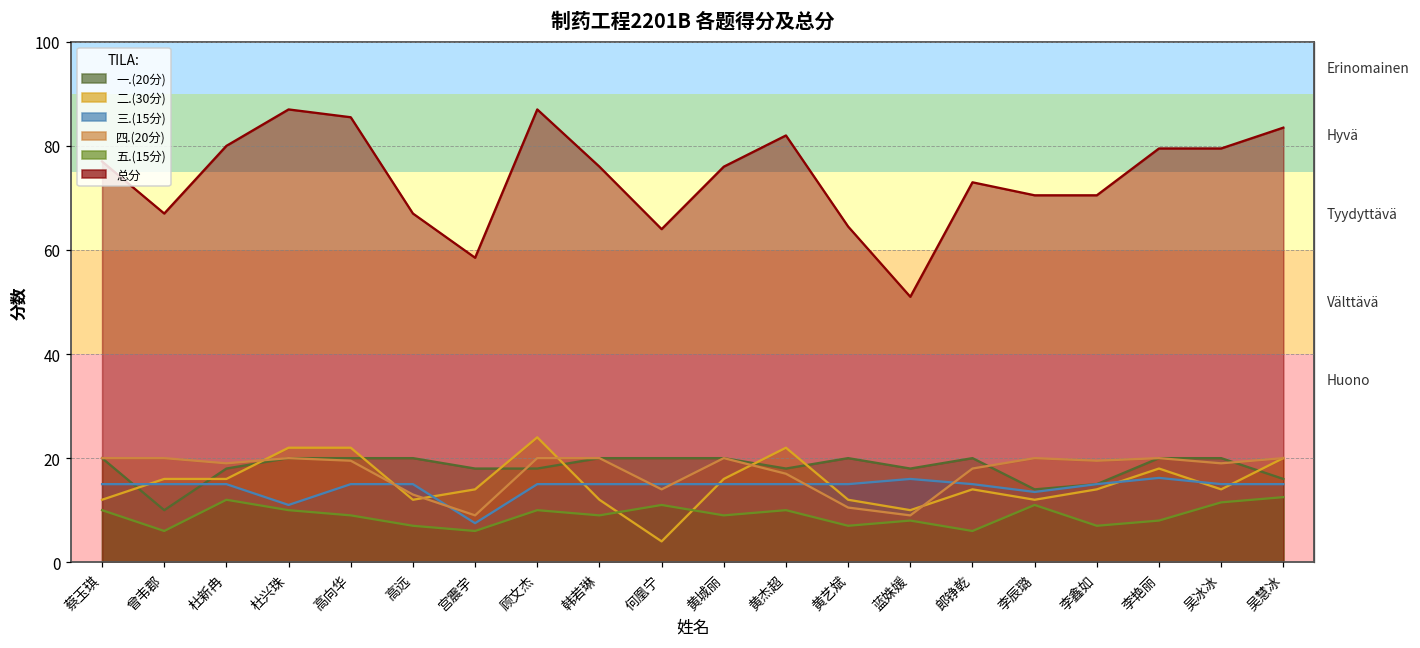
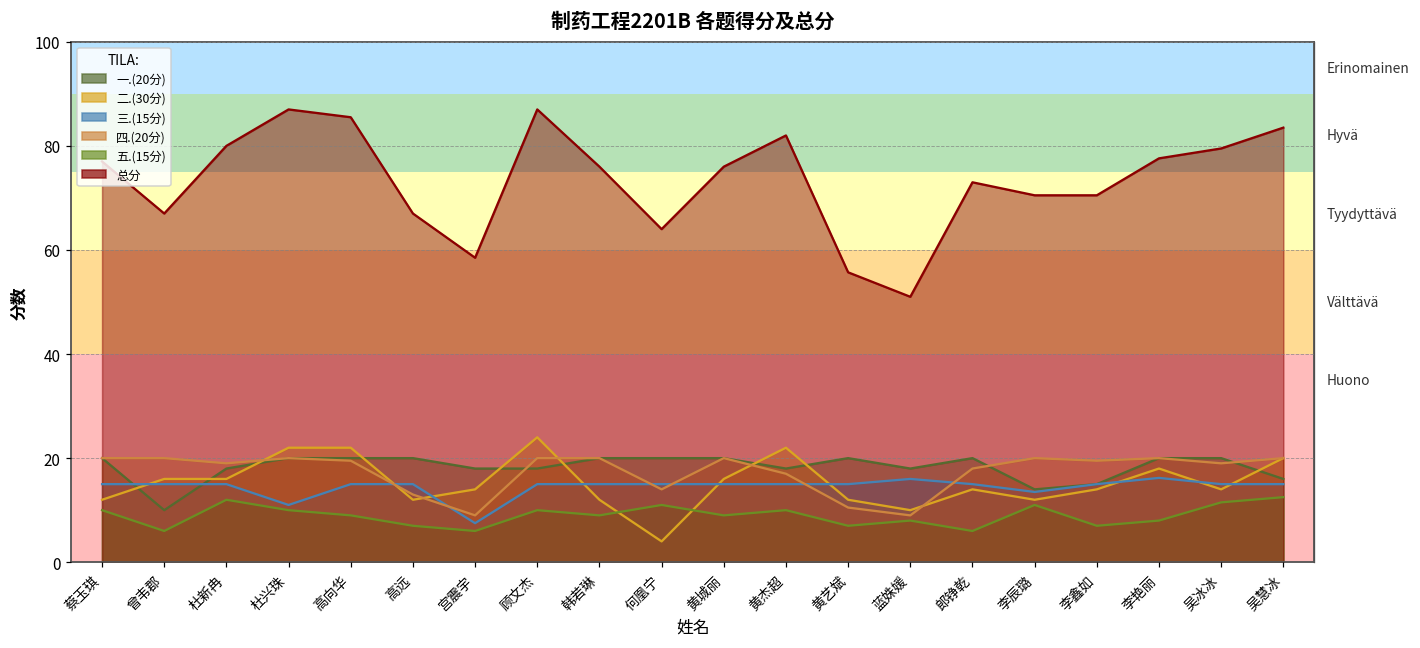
  {
    "三.(15分)": {
      "蔡玉琪": 15,
      "曾韦郡": 15,
      "杜新冉": 15,
      "杜兴珠": 11,
      "高向华": 15,
      "高远": 15,
      "宫震宇": 8,
      "顾文杰": 15,
      "韩若琳": 15,
      "何凰宁": 15,
      "黄城丽": 15,
      "黄杰超": 15,
      "黄艺斌": 15,
      "蓝姝媛": 16,
      "郎铮乾": 15,
      "李艳丽": 16,
      "吴冰冰": 15,
      "吴慧冰": 15
    },
    "总分": {
      "曾韦郡": 67,
      "杜新冉": 80,
      "杜兴珠": 87,
      "高向华": 86,
      "高远": 67,
      "宫震宇": 59,
      "顾文杰": 87,
      "韩若琳": 76,
      "何凰宁": 64,
      "黄城丽": 76,
      "黄杰超": 82,
-     "黄艺斌": 65,
+     "黄艺斌": 56,
      "蓝姝媛": 51,
      "郎铮乾": 73,
      "李辰璐": 71,
      "李鑫如": 71,
-     "李艳丽": 80,
+     "李艳丽": 78,
      "吴冰冰": 80,
      "吴慧冰": 84
    }
  }
